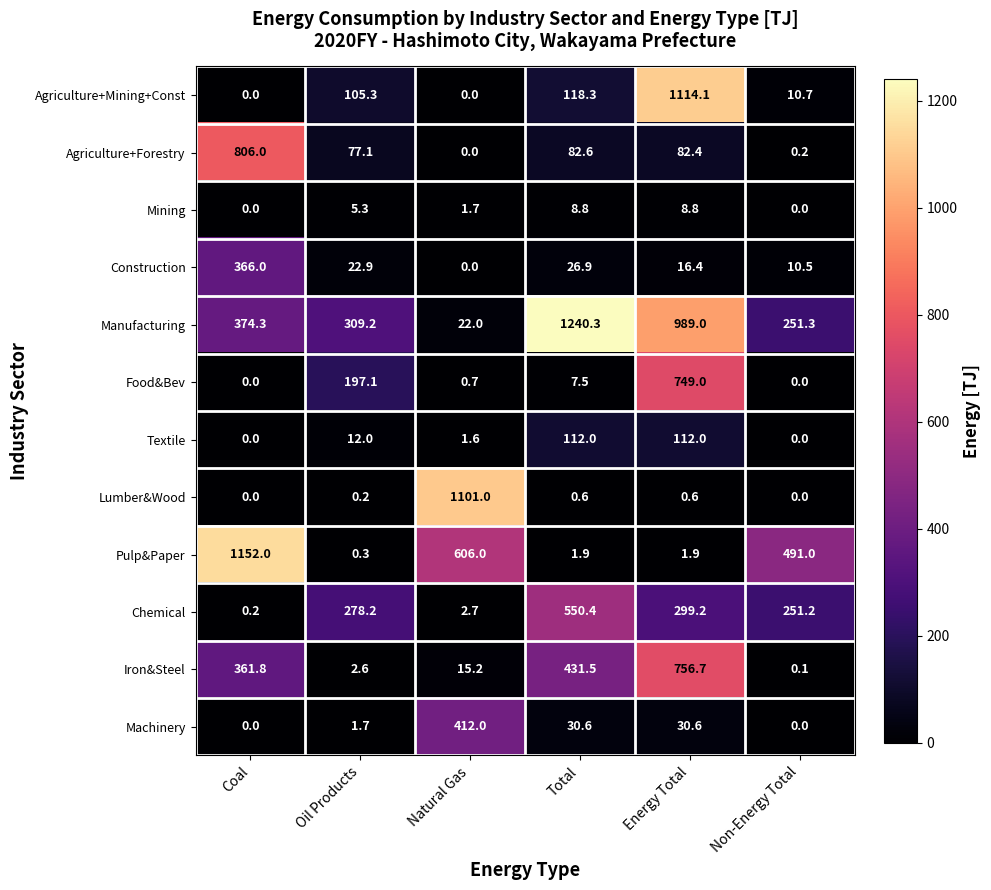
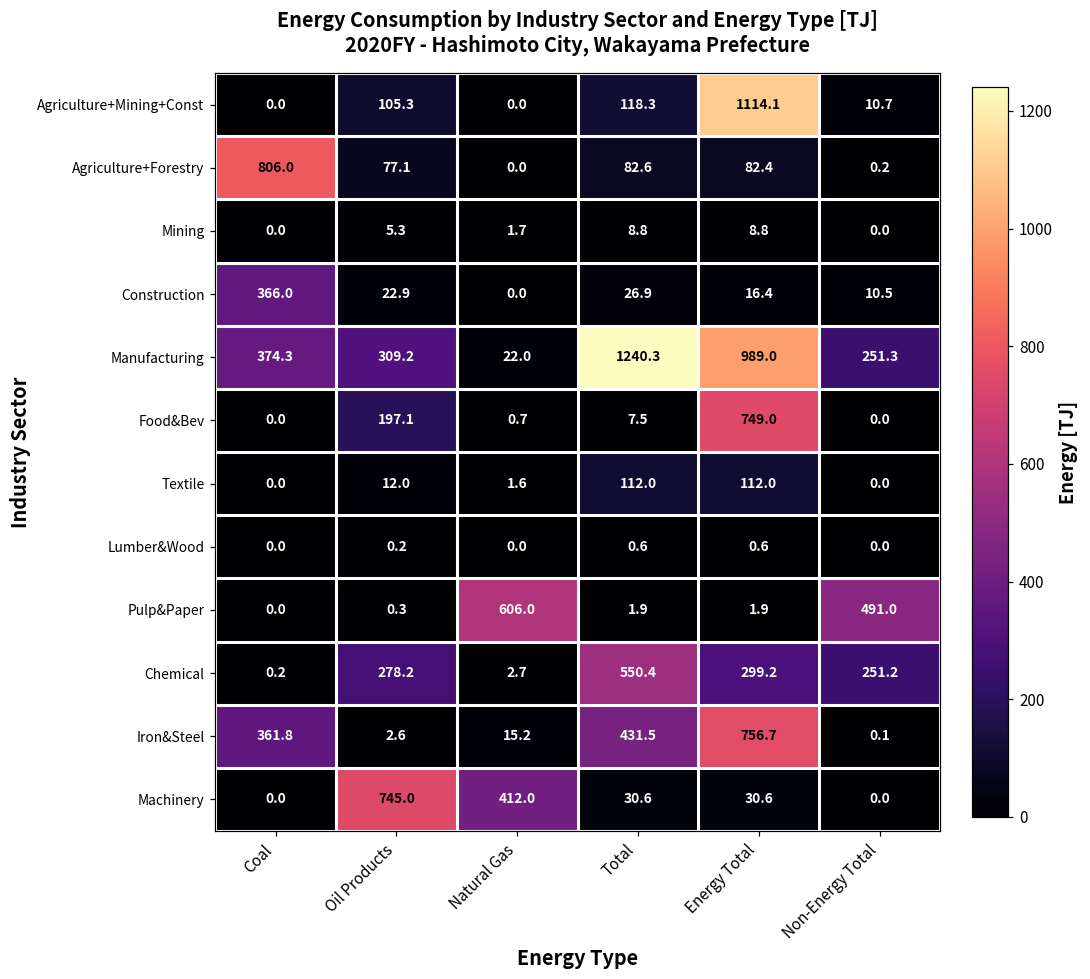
  {
    "Agriculture+Mining+Const": {
      "Coal": 0.0,
      "Oil Products": 105.3,
      "Natural Gas": 0.0,
      "Total": 118.3,
      "Energy Total": 1114.1,
      "Non-Energy Total": 10.7
    },
    "Agriculture+Forestry": {
      "Coal": 806.0,
      "Oil Products": 77.1,
      "Natural Gas": 0.0,
      "Total": 82.6,
      "Energy Total": 82.4,
      "Non-Energy Total": 0.2
    },
    "Mining": {
      "Coal": 0.0,
      "Oil Products": 5.3,
      "Natural Gas": 1.7,
      "Total": 8.8,
      "Energy Total": 8.8,
      "Non-Energy Total": 0.0
    },
    "Construction": {
      "Coal": 366.0,
      "Oil Products": 22.9,
      "Natural Gas": 0.0,
      "Total": 26.9,
      "Energy Total": 16.4,
      "Non-Energy Total": 10.5
    },
    "Manufacturing": {
      "Coal": 374.3,
      "Oil Products": 309.2,
      "Natural Gas": 22.0,
      "Total": 1240.3,
      "Energy Total": 989.0,
      "Non-Energy Total": 251.3
    },
    "Food&Bev": {
      "Coal": 0.0,
      "Oil Products": 197.1,
      "Natural Gas": 0.7,
      "Total": 7.5,
      "Energy Total": 749.0,
      "Non-Energy Total": 0.0
    },
    "Textile": {
      "Coal": 0.0,
      "Oil Products": 12.0,
      "Natural Gas": 1.6,
      "Total": 112.0,
      "Energy Total": 112.0,
      "Non-Energy Total": 0.0
    },
    "Lumber&Wood": {
      "Coal": 0.0,
      "Oil Products": 0.2,
-     "Natural Gas": 1101.0,
+     "Natural Gas": 0.0,
      "Total": 0.6,
      "Energy Total": 0.6,
      "Non-Energy Total": 0.0
    },
    "Pulp&Paper": {
-     "Coal": 1152.0,
+     "Coal": 0.0,
      "Oil Products": 0.3,
      "Natural Gas": 606.0,
      "Total": 1.9,
      "Energy Total": 1.9,
      "Non-Energy Total": 491.0
    },
    "Chemical": {
      "Coal": 0.2,
      "Oil Products": 278.2,
      "Natural Gas": 2.7,
      "Total": 550.4,
      "Energy Total": 299.2,
      "Non-Energy Total": 251.2
    },
    "Iron&Steel": {
      "Coal": 361.8,
      "Oil Products": 2.6,
      "Natural Gas": 15.2,
      "Total": 431.5,
      "Energy Total": 756.7,
      "Non-Energy Total": 0.1
    },
    "Machinery": {
      "Coal": 0.0,
-     "Oil Products": 1.7,
+     "Oil Products": 745.0,
      "Natural Gas": 412.0,
      "Total": 30.6,
      "Energy Total": 30.6,
      "Non-Energy Total": 0.0
    }
  }
